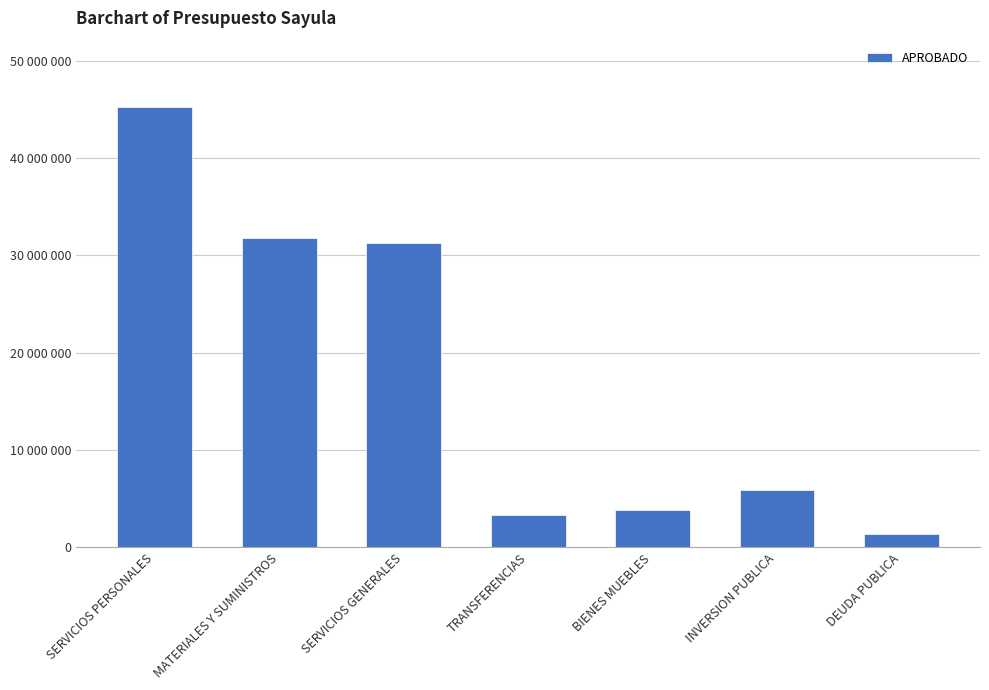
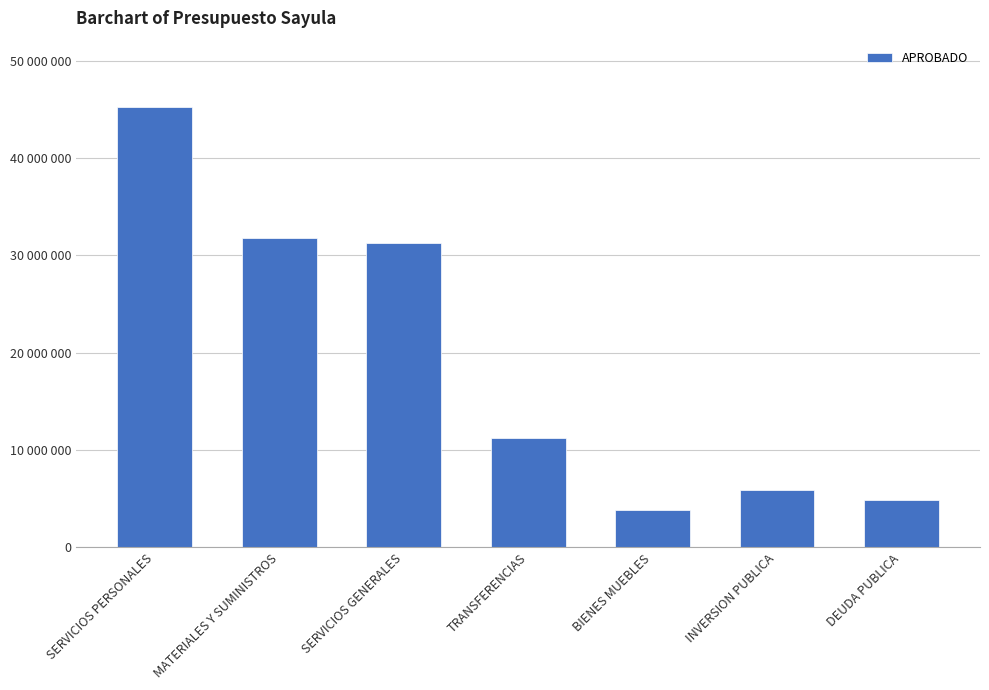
  {
    "SERVICIOS PERSONALES": 45000000,
    "MATERIALES Y SUMINISTROS": 32000000,
    "SERVICIOS GENERALES": 31000000,
-   "TRANSFERENCIAS": 3000000,
+   "TRANSFERENCIAS": 11000000,
    "BIENES MUEBLES": 4000000,
    "INVERSION PUBLICA": 6000000,
-   "DEUDA PUBLICA": 1000000
+   "DEUDA PUBLICA": 5000000
  }
